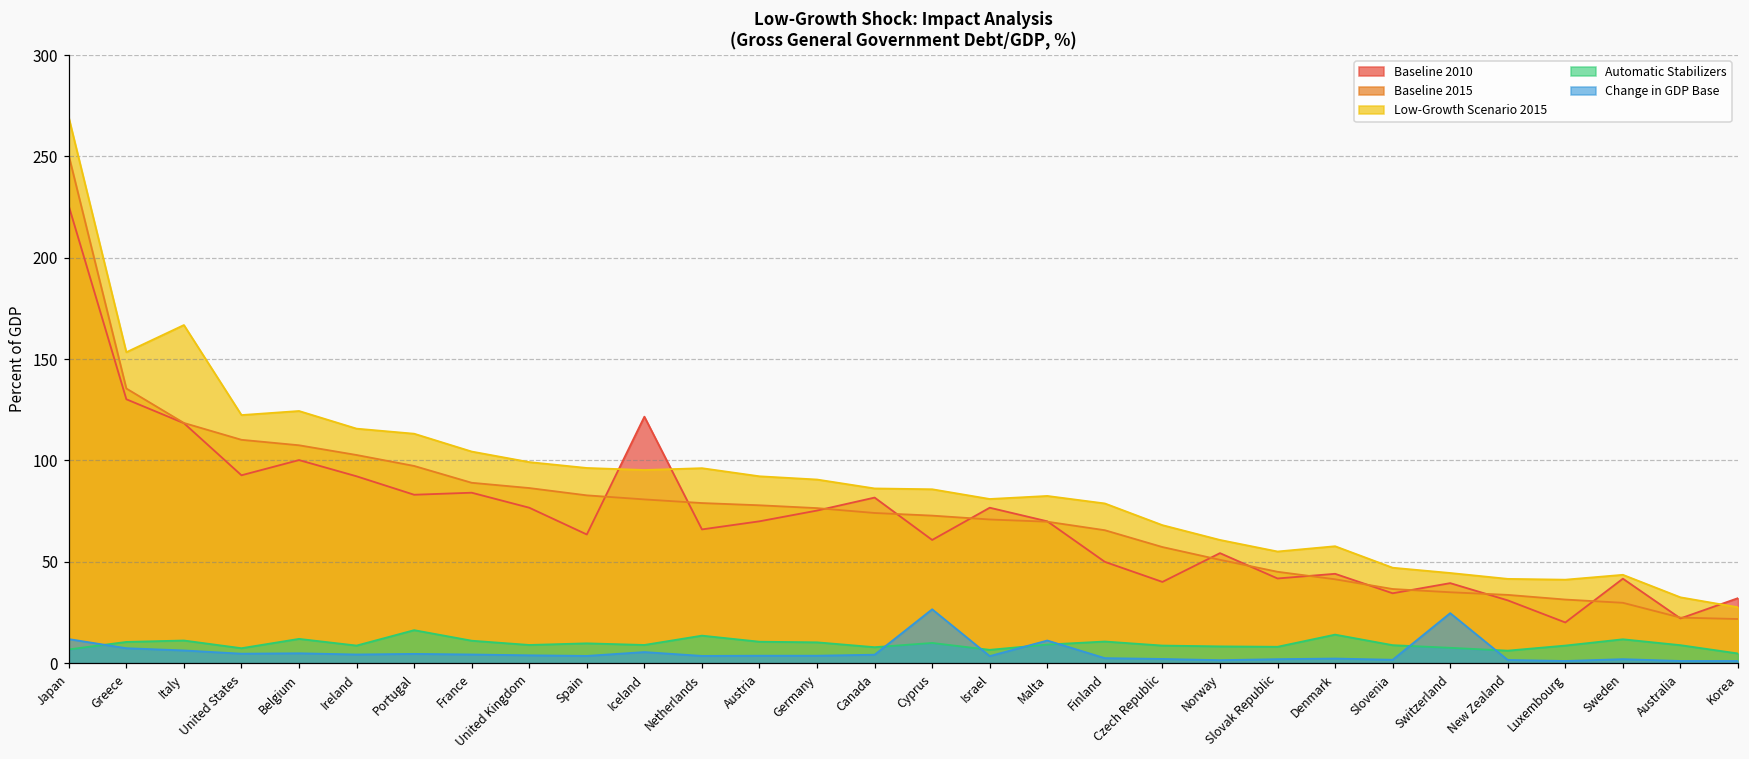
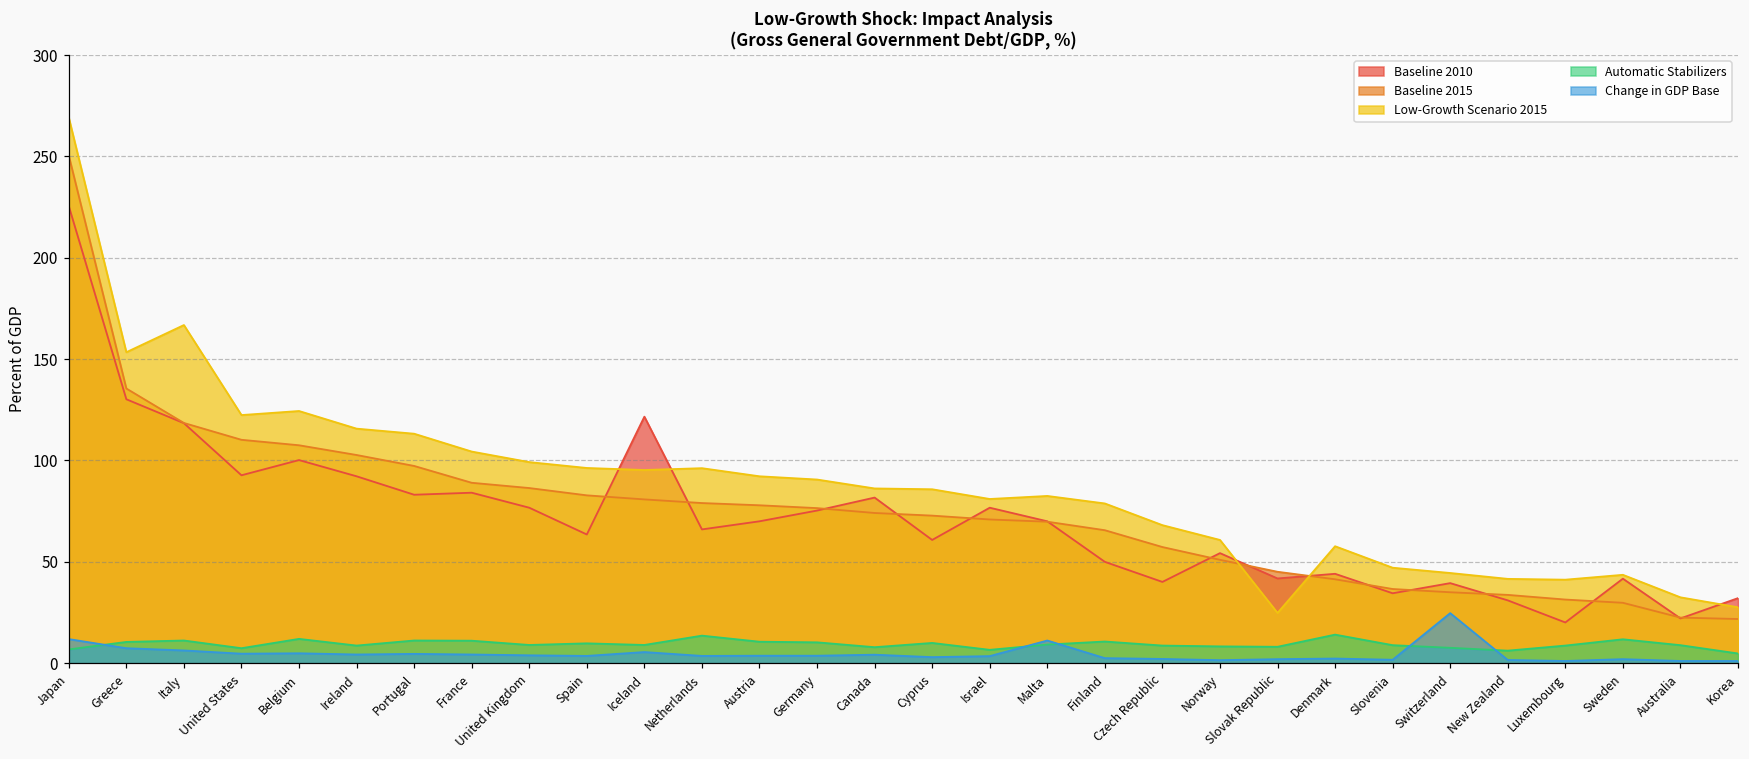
  {
    "Low-Growth Scenario 2015": {
      "Japan": 269,
      "Greece": 153,
      "Italy": 167,
      "United States": 122,
      "Belgium": 124,
      "Ireland": 116,
      "Portugal": 113,
      "France": 104,
      "United Kingdom": 99,
      "Spain": 96,
      "Iceland": 95,
      "Netherlands": 96,
      "Austria": 92,
      "Germany": 91,
      "Canada": 86,
      "Cyprus": 86,
      "Israel": 81,
      "Malta": 83,
      "Finland": 79,
      "Czech Republic": 68,
      "Norway": 61,
-     "Slovak Republic": 55,
+     "Slovak Republic": 25,
      "Denmark": 58,
      "Slovenia": 47,
      "Switzerland": 45,
      "New Zealand": 42,
      "Luxembourg": 41,
      "Sweden": 44,
      "Australia": 33,
      "Korea": 28
    },
    "Automatic Stabilizers": {
      "Japan": 7,
      "Greece": 11,
      "Italy": 11,
      "United States": 7,
      "Belgium": 12,
      "Ireland": 9,
-     "Portugal": 16,
+     "Portugal": 11,
      "France": 11,
      "United Kingdom": 9,
      "Spain": 10,
      "Iceland": 9,
      "Netherlands": 14,
      "Austria": 11,
      "Germany": 10,
      "Canada": 8,
      "Cyprus": 10,
      "Israel": 7,
      "Malta": 9,
      "Finland": 11,
      "Czech Republic": 9,
      "Norway": 8,
      "Slovak Republic": 8,
      "Denmark": 14,
      "Slovenia": 9,
      "Switzerland": 8,
      "New Zealand": 6,
      "Luxembourg": 9,
      "Sweden": 12,
      "Australia": 9,
      "Korea": 5
    },
    "Change in GDP Base": {
      "Japan": 12,
      "Greece": 7,
      "Italy": 6,
      "United States": 5,
      "Belgium": 5,
      "Ireland": 4,
      "Portugal": 5,
      "France": 4,
      "United Kingdom": 4,
      "Spain": 4,
      "Iceland": 6,
      "Netherlands": 4,
      "Austria": 4,
      "Germany": 4,
      "Canada": 4,
-     "Cyprus": 27,
+     "Cyprus": 3,
      "Israel": 4,
      "Malta": 11,
      "Finland": 3,
      "Czech Republic": 2,
      "Norway": 2,
      "Slovak Republic": 2,
      "Denmark": 2,
      "Slovenia": 2,
      "Switzerland": 25,
      "New Zealand": 2,
      "Luxembourg": 1,
      "Sweden": 2,
      "Australia": 1,
      "Korea": 1
    }
  }
